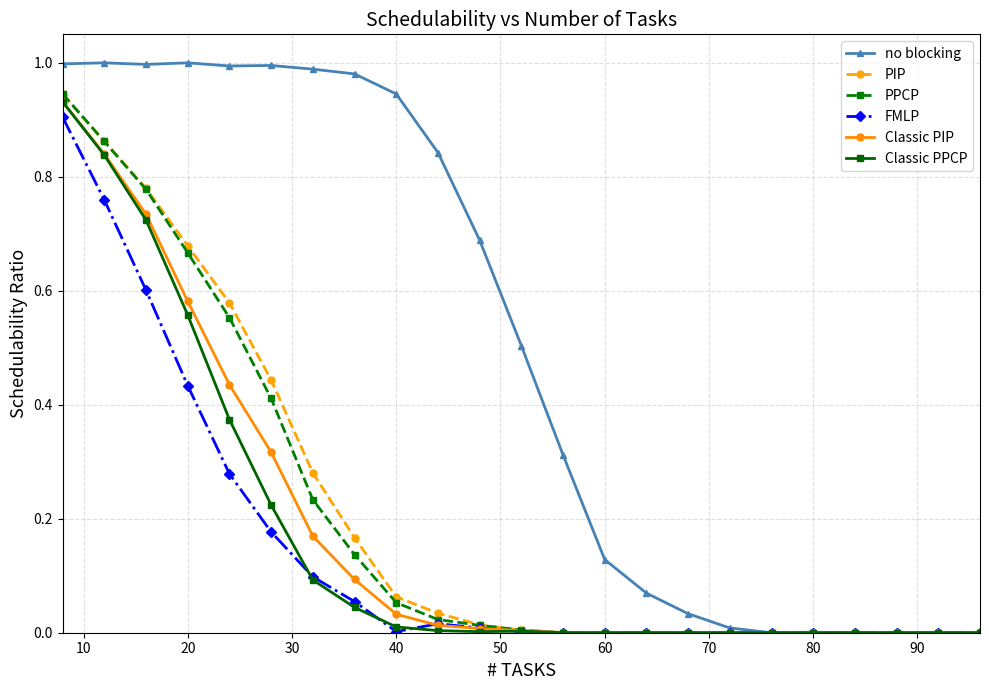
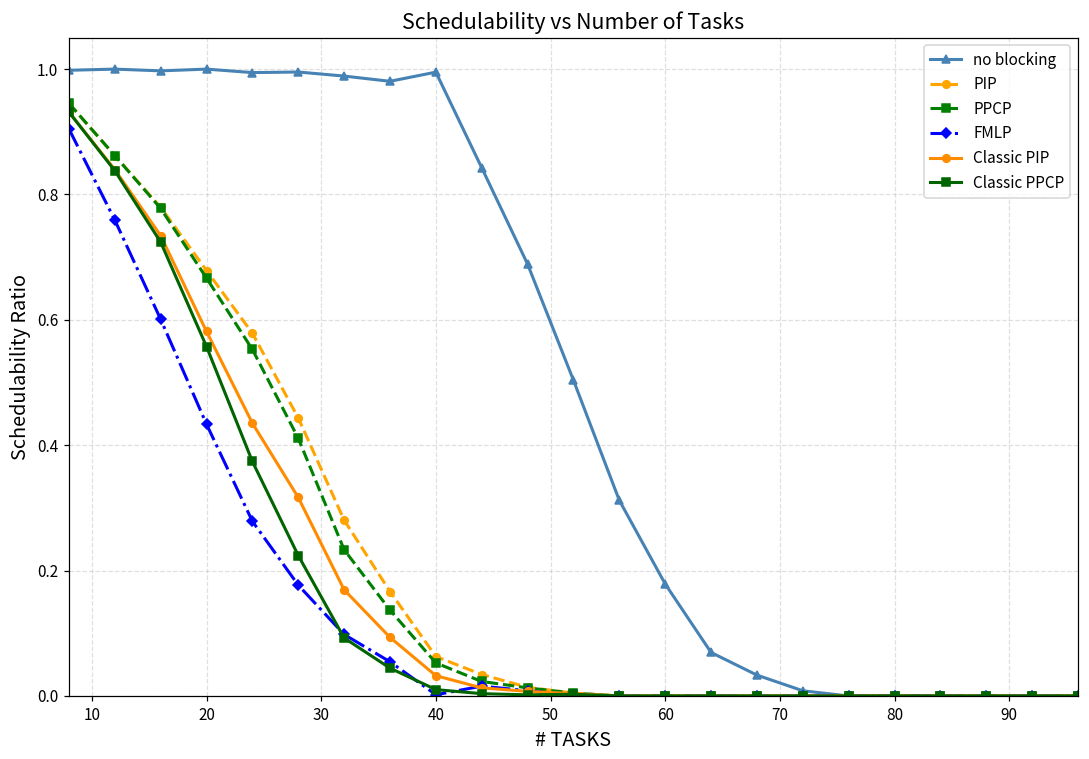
  {
    "no blocking": {
      "20": 1.00,
-     "40": 0.95,
-     "60": 0.13
+     "40": 1.00,
+     "60": 0.18
    },
    "FMLP": {
      "20": 0.43,
      "40": 0.00
    }
  }
